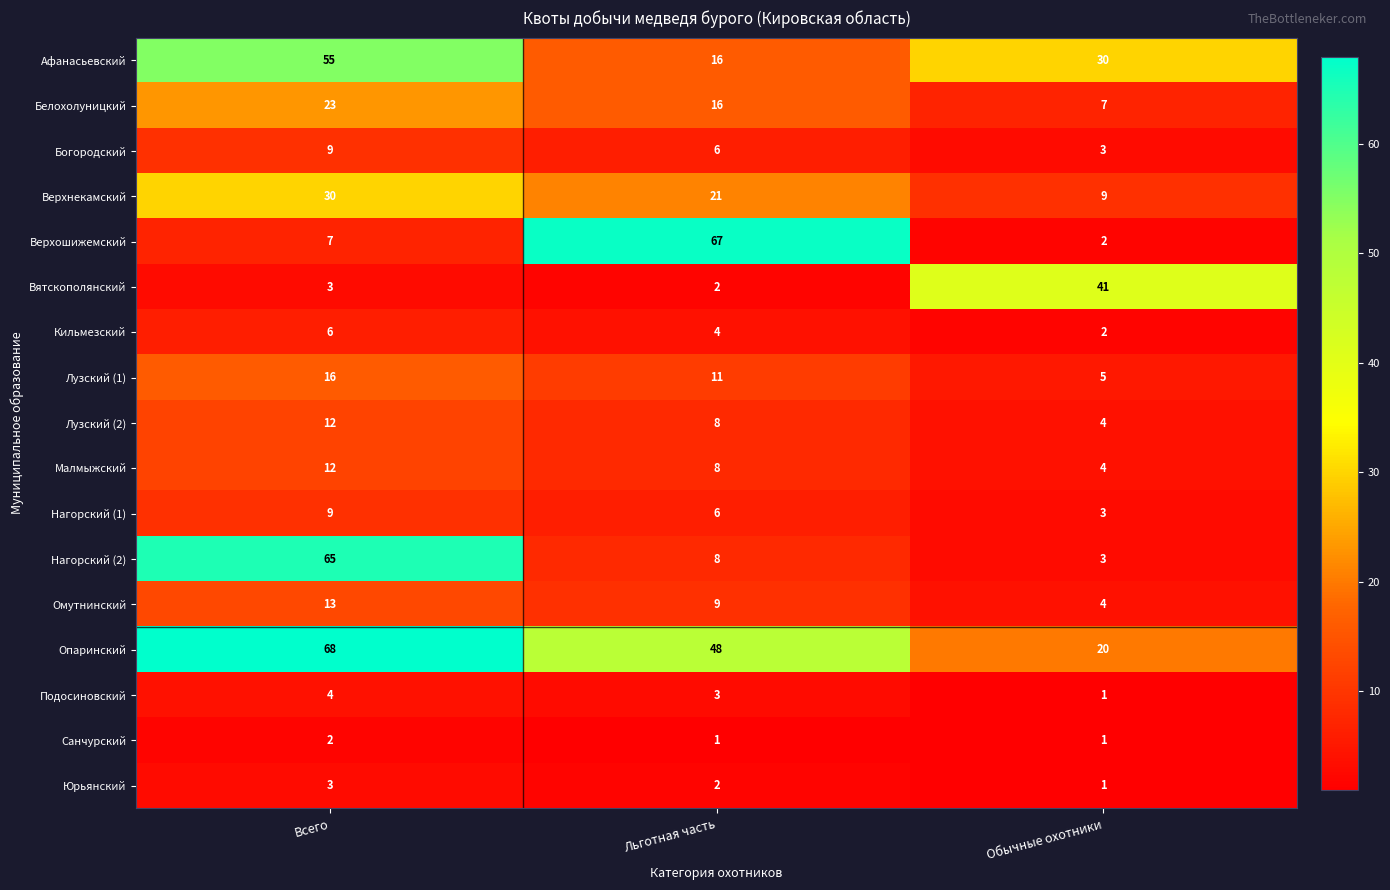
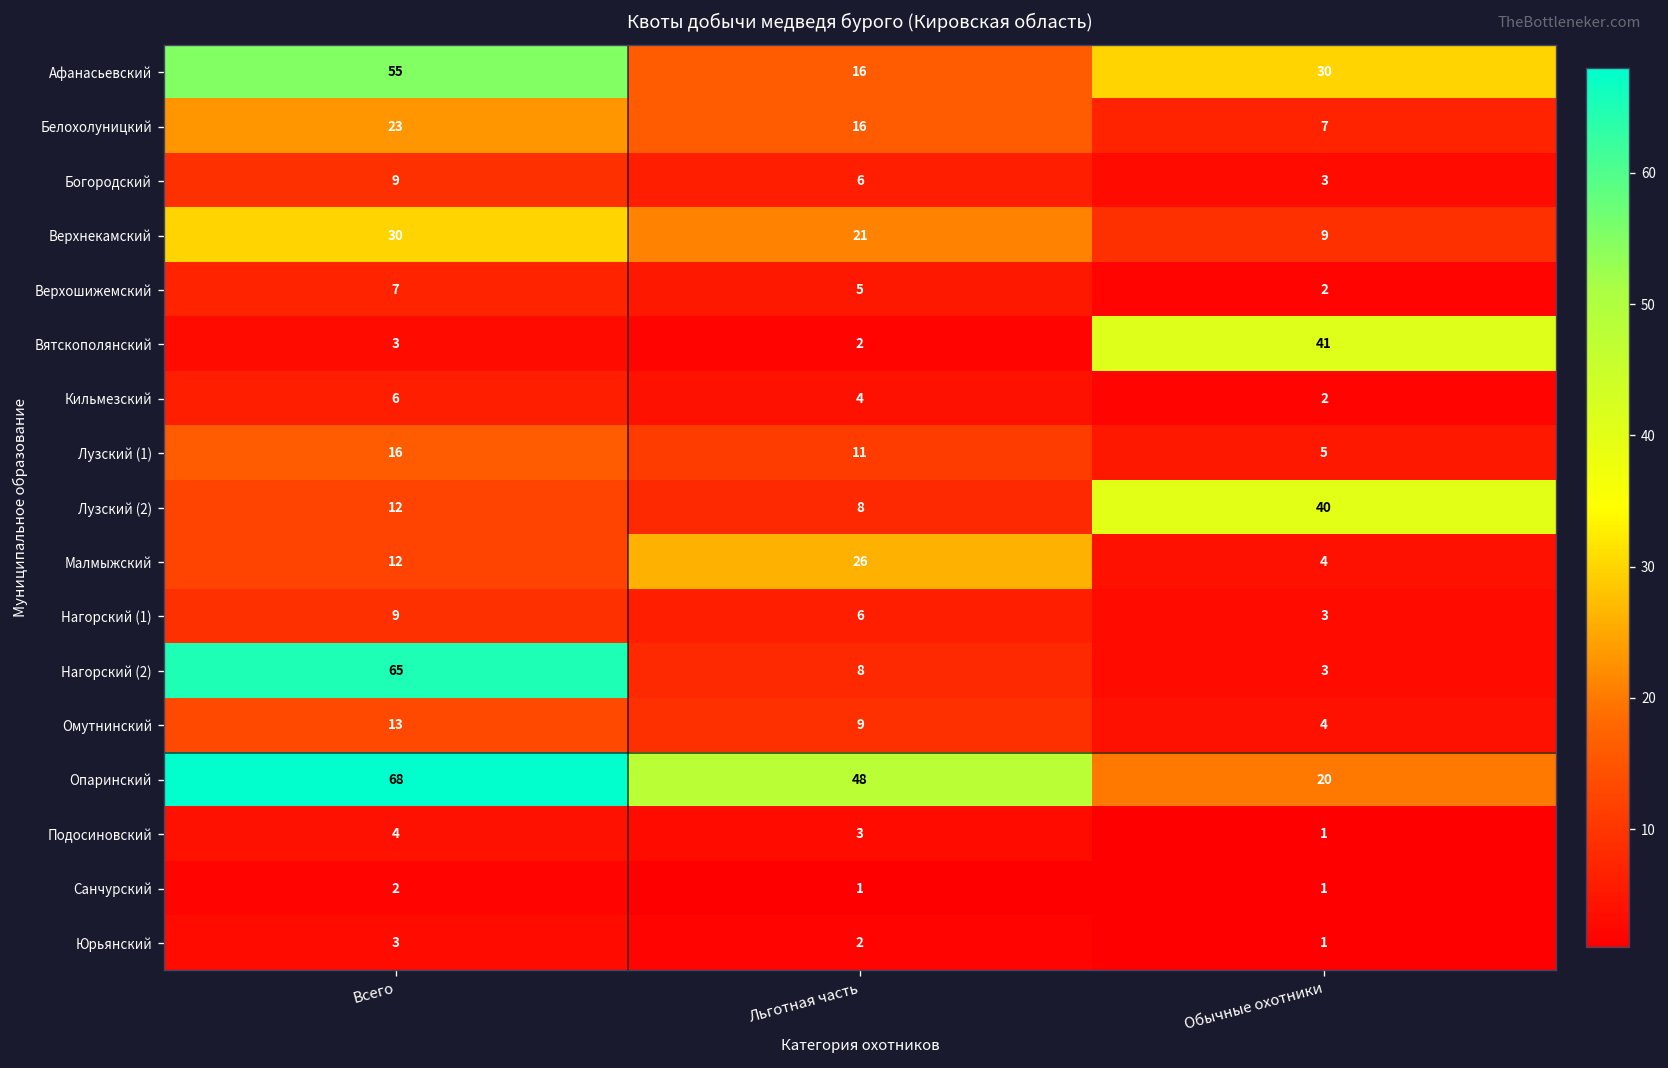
  {
    "Афанасьевский": {
      "Всего": 55,
      "Льготная часть": 16,
      "Обычные охотники": 30
    },
    "Белохолуницкий": {
      "Всего": 23,
      "Льготная часть": 16,
      "Обычные охотники": 7
    },
    "Богородский": {
      "Всего": 9,
      "Льготная часть": 6,
      "Обычные охотники": 3
    },
    "Верхнекамский": {
      "Всего": 30,
      "Льготная часть": 21,
      "Обычные охотники": 9
    },
    "Верхошижемский": {
      "Всего": 7,
-     "Льготная часть": 67,
+     "Льготная часть": 5,
      "Обычные охотники": 2
    },
    "Вятскополянский": {
      "Всего": 3,
      "Льготная часть": 2,
      "Обычные охотники": 41
    },
    "Кильмезский": {
      "Всего": 6,
      "Льготная часть": 4,
      "Обычные охотники": 2
    },
    "Лузский (1)": {
      "Всего": 16,
      "Льготная часть": 11,
      "Обычные охотники": 5
    },
    "Лузский (2)": {
      "Всего": 12,
      "Льготная часть": 8,
-     "Обычные охотники": 4
+     "Обычные охотники": 40
    },
    "Малмыжский": {
      "Всего": 12,
-     "Льготная часть": 8,
+     "Льготная часть": 26,
      "Обычные охотники": 4
    },
    "Нагорский (1)": {
      "Всего": 9,
      "Льготная часть": 6,
      "Обычные охотники": 3
    },
    "Нагорский (2)": {
      "Всего": 65,
      "Льготная часть": 8,
      "Обычные охотники": 3
    },
    "Омутнинский": {
      "Всего": 13,
      "Льготная часть": 9,
      "Обычные охотники": 4
    },
    "Опаринский": {
      "Всего": 68,
      "Льготная часть": 48,
      "Обычные охотники": 20
    },
    "Подосиновский": {
      "Всего": 4,
      "Льготная часть": 3,
      "Обычные охотники": 1
    },
    "Санчурский": {
      "Всего": 2,
      "Льготная часть": 1,
      "Обычные охотники": 1
    },
    "Юрьянский": {
      "Всего": 3,
      "Льготная часть": 2,
      "Обычные охотники": 1
    }
  }
